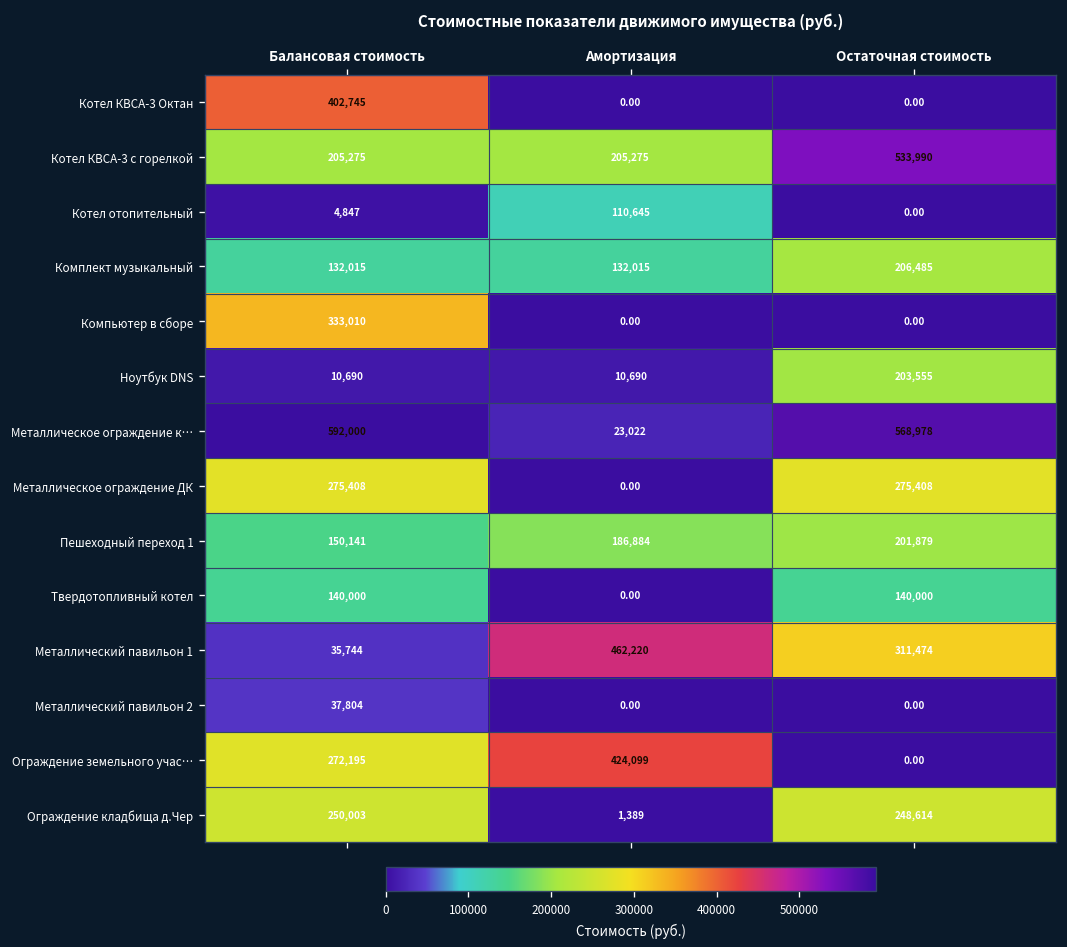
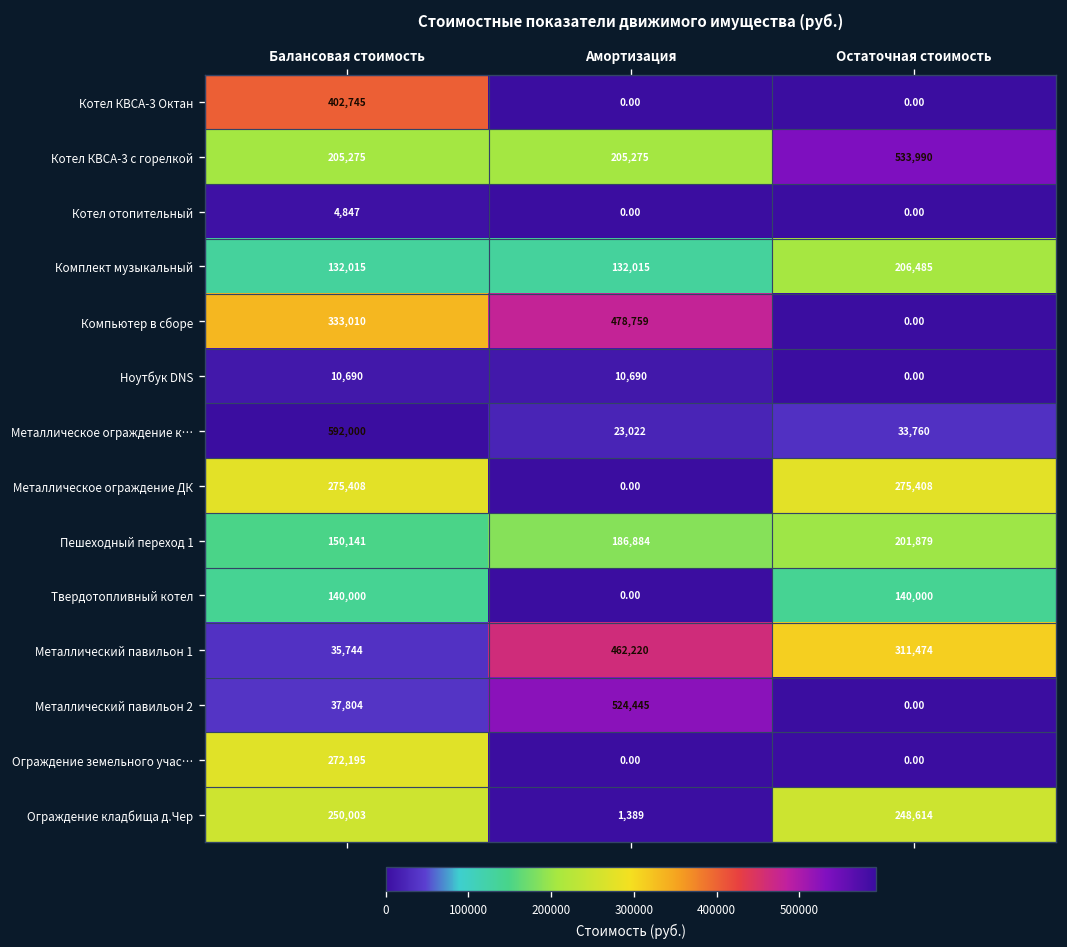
  {
    "Котел КВСА-3 Октан": {
      "Балансовая стоимость": "402,745",
      "Амортизация": "0.00",
      "Остаточная стоимость": "0.00"
    },
    "Котел КВСА-3 с горелкой": {
      "Балансовая стоимость": "205,275",
      "Амортизация": "205,275",
      "Остаточная стоимость": "533,990"
    },
    "Котел отопительный": {
      "Балансовая стоимость": "4,847",
-     "Амортизация": "110,645",
+     "Амортизация": "0.00",
      "Остаточная стоимость": "0.00"
    },
    "Комплект музыкальный": {
      "Балансовая стоимость": "132,015",
      "Амортизация": "132,015",
      "Остаточная стоимость": "206,485"
    },
    "Компьютер в сборе": {
      "Балансовая стоимость": "333,010",
-     "Амортизация": "0.00",
+     "Амортизация": "478,759",
      "Остаточная стоимость": "0.00"
    },
    "Ноутбук DNS": {
      "Балансовая стоимость": "10,690",
      "Амортизация": "10,690",
-     "Остаточная стоимость": "203,555"
+     "Остаточная стоимость": "0.00"
    },
    "Металлическое ограждение к…": {
      "Балансовая стоимость": "592,000",
      "Амортизация": "23,022",
-     "Остаточная стоимость": "568,978"
+     "Остаточная стоимость": "33,760"
    },
    "Металлическое ограждение ДК": {
      "Балансовая стоимость": "275,408",
      "Амортизация": "0.00",
      "Остаточная стоимость": "275,408"
    },
    "Пешеходный переход 1": {
      "Балансовая стоимость": "150,141",
      "Амортизация": "186,884",
      "Остаточная стоимость": "201,879"
    },
    "Твердотопливный котел": {
      "Балансовая стоимость": "140,000",
      "Амортизация": "0.00",
      "Остаточная стоимость": "140,000"
    },
    "Металлический павильон 1": {
      "Балансовая стоимость": "35,744",
      "Амортизация": "462,220",
      "Остаточная стоимость": "311,474"
    },
    "Металлический павильон 2": {
      "Балансовая стоимость": "37,804",
-     "Амортизация": "0.00",
+     "Амортизация": "524,445",
      "Остаточная стоимость": "0.00"
    },
    "Ограждение земельного учас…": {
      "Балансовая стоимость": "272,195",
-     "Амортизация": "424,099",
+     "Амортизация": "0.00",
      "Остаточная стоимость": "0.00"
    },
    "Ограждение кладбища д.Чер": {
      "Балансовая стоимость": "250,003",
      "Амортизация": "1,389",
      "Остаточная стоимость": "248,614"
    }
  }
